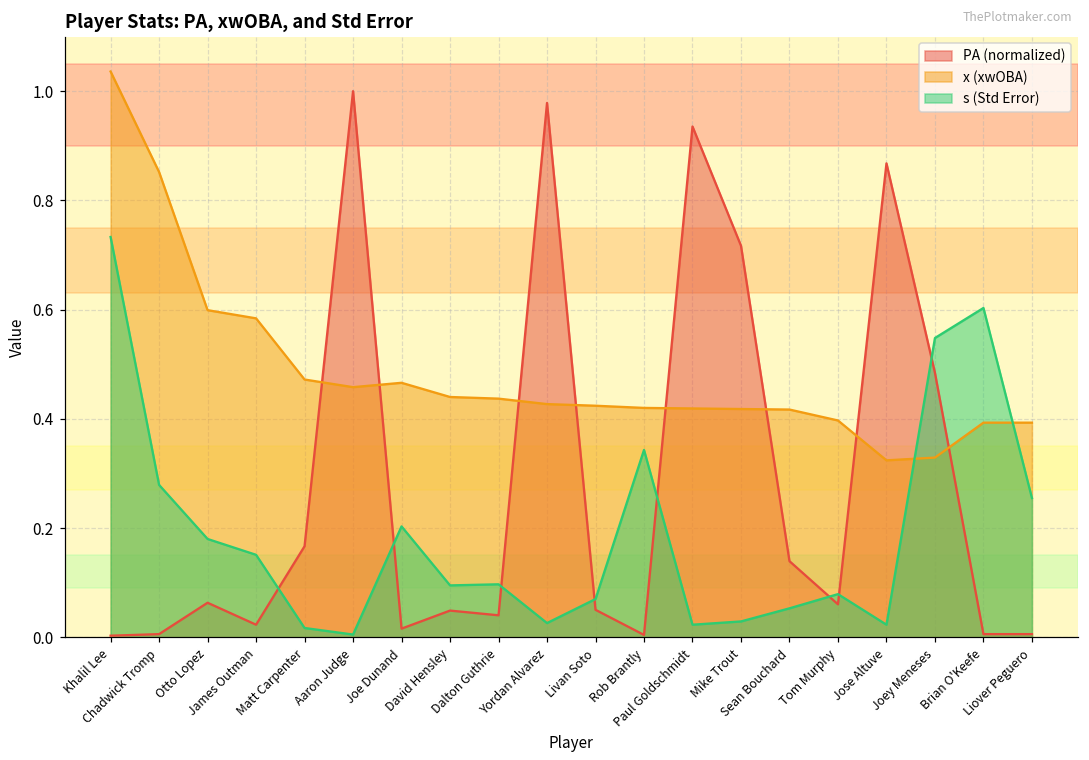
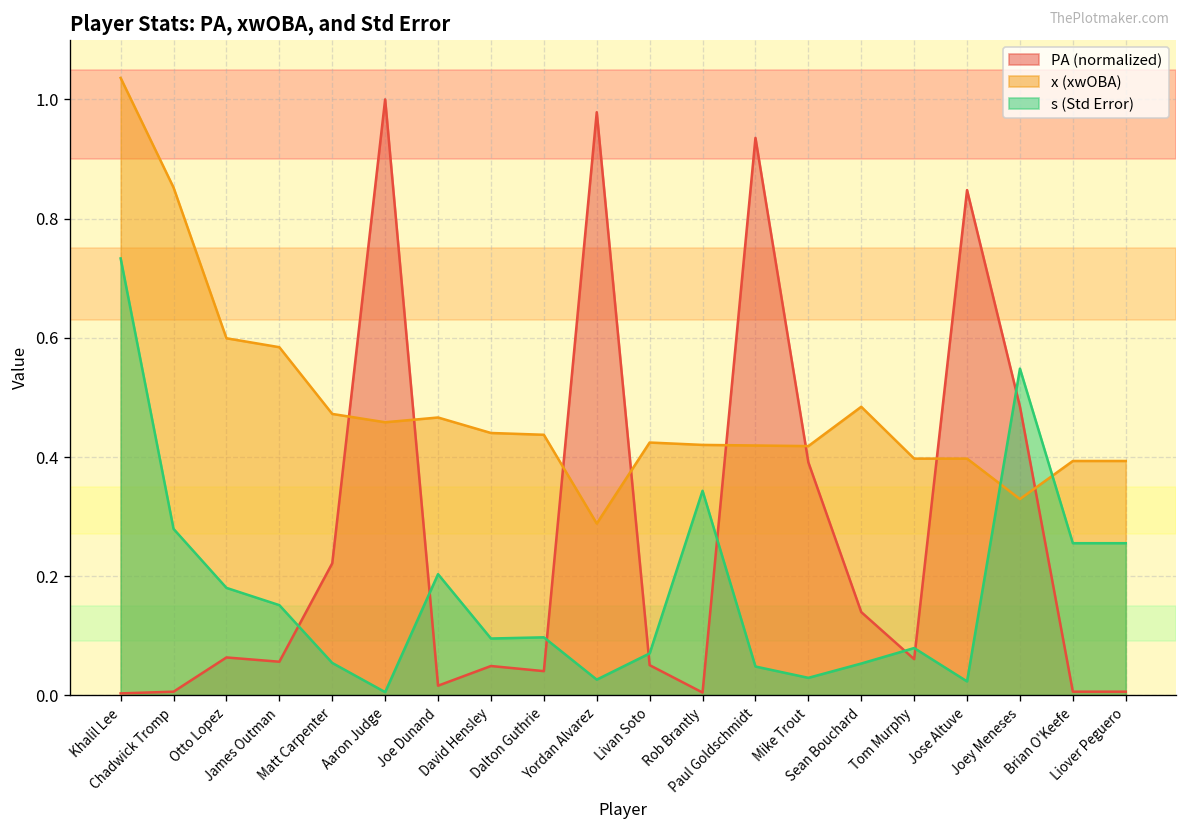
  {
    "PA (normalized)": {
      "Khalil Lee": 0.00,
      "Chadwick Tromp": 0.01,
      "Otto Lopez": 0.06,
-     "James Outman": 0.02,
-     "Matt Carpenter": 0.17,
+     "James Outman": 0.06,
+     "Matt Carpenter": 0.22,
      "Aaron Judge": 1.00,
      "Joe Dunand": 0.02,
      "David Hensley": 0.05,
      "Dalton Guthrie": 0.04,
      "Yordan Alvarez": 0.98,
      "Livan Soto": 0.05,
      "Rob Brantly": 0.00,
      "Paul Goldschmidt": 0.94,
-     "Mike Trout": 0.72,
+     "Mike Trout": 0.39,
      "Sean Bouchard": 0.14,
      "Tom Murphy": 0.06,
-     "Jose Altuve": 0.87,
+     "Jose Altuve": 0.85,
      "Joey Meneses": 0.48,
      "Brian O'Keefe": 0.01,
      "Liover Peguero": 0.01
    },
    "x (xwOBA)": {
      "Khalil Lee": 1.04,
      "Chadwick Tromp": 0.85,
      "Otto Lopez": 0.60,
      "James Outman": 0.58,
      "Matt Carpenter": 0.47,
      "Aaron Judge": 0.46,
      "Joe Dunand": 0.47,
      "David Hensley": 0.44,
      "Dalton Guthrie": 0.44,
-     "Yordan Alvarez": 0.43,
+     "Yordan Alvarez": 0.29,
      "Livan Soto": 0.42,
      "Rob Brantly": 0.42,
      "Paul Goldschmidt": 0.42,
      "Mike Trout": 0.42,
-     "Sean Bouchard": 0.42,
+     "Sean Bouchard": 0.48,
      "Tom Murphy": 0.40,
-     "Jose Altuve": 0.32,
+     "Jose Altuve": 0.40,
      "Joey Meneses": 0.33,
      "Brian O'Keefe": 0.39,
      "Liover Peguero": 0.39
    },
    "s (Std Error)": {
      "Khalil Lee": 0.73,
      "Chadwick Tromp": 0.28,
      "Otto Lopez": 0.18,
      "James Outman": 0.15,
-     "Matt Carpenter": 0.02,
+     "Matt Carpenter": 0.05,
      "Aaron Judge": 0.01,
      "Joe Dunand": 0.20,
      "David Hensley": 0.10,
      "Dalton Guthrie": 0.10,
      "Yordan Alvarez": 0.03,
      "Livan Soto": 0.07,
      "Rob Brantly": 0.34,
-     "Paul Goldschmidt": 0.02,
+     "Paul Goldschmidt": 0.05,
      "Mike Trout": 0.03,
      "Sean Bouchard": 0.05,
      "Tom Murphy": 0.08,
      "Jose Altuve": 0.02,
      "Joey Meneses": 0.55,
-     "Brian O'Keefe": 0.60,
+     "Brian O'Keefe": 0.26,
      "Liover Peguero": 0.26
    }
  }
